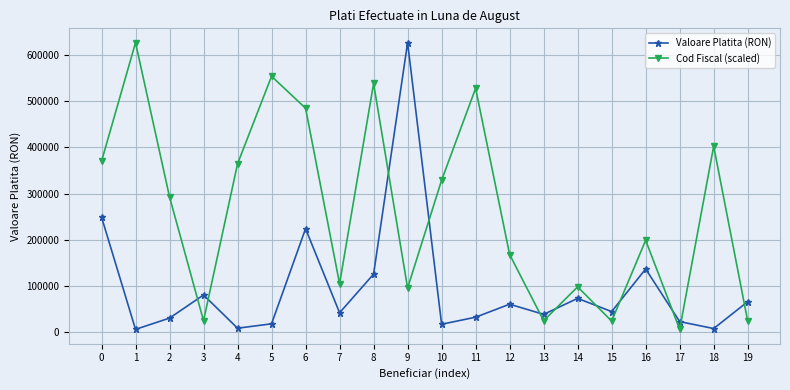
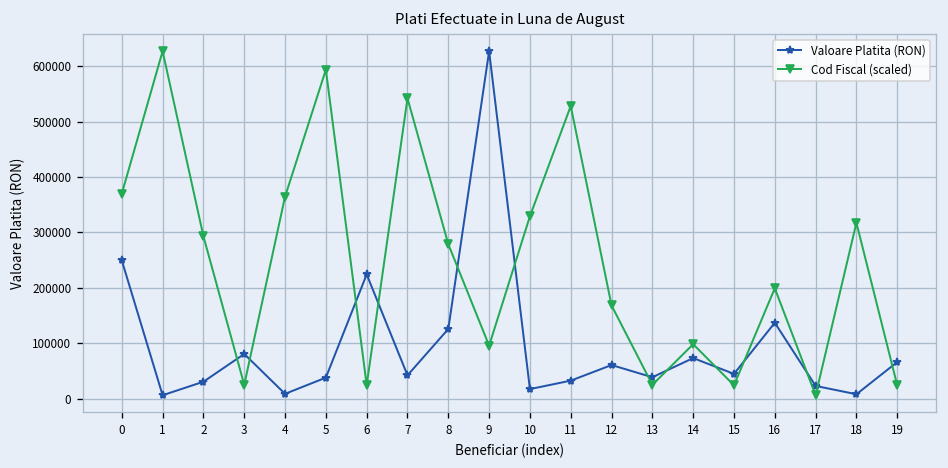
  {
    "Valoare Platita (RON)": {
      "0": 250000,
      "1": 10000,
      "2": 30000,
      "3": 80000,
      "4": 10000,
-     "5": 20000,
+     "5": 40000,
      "6": 220000,
      "7": 40000,
      "8": 130000,
      "9": 630000,
      "10": 20000,
      "11": 30000,
      "12": 60000,
      "13": 40000,
      "14": 70000,
      "15": 40000,
      "16": 140000,
      "17": 20000,
      "18": 10000,
      "19": 70000
    },
    "Cod Fiscal (scaled)": {
      "0": 370000,
      "1": 630000,
      "2": 290000,
      "3": 30000,
      "4": 360000,
-     "5": 550000,
-     "6": 480000,
-     "7": 110000,
-     "8": 540000,
+     "5": 590000,
+     "6": 20000,
+     "7": 540000,
+     "8": 280000,
      "9": 100000,
      "10": 330000,
      "11": 530000,
      "12": 170000,
      "13": 30000,
      "14": 100000,
      "15": 20000,
      "16": 200000,
      "17": 10000,
-     "18": 400000,
+     "18": 320000,
      "19": 20000
    }
  }
